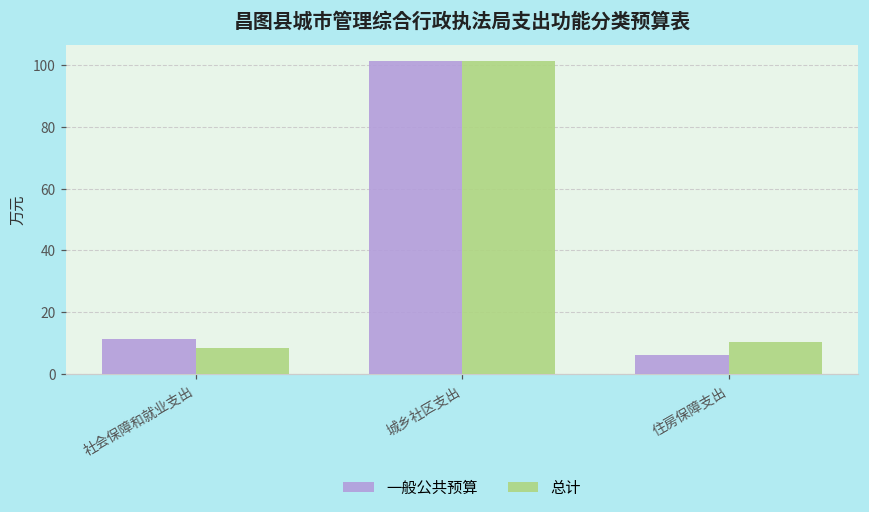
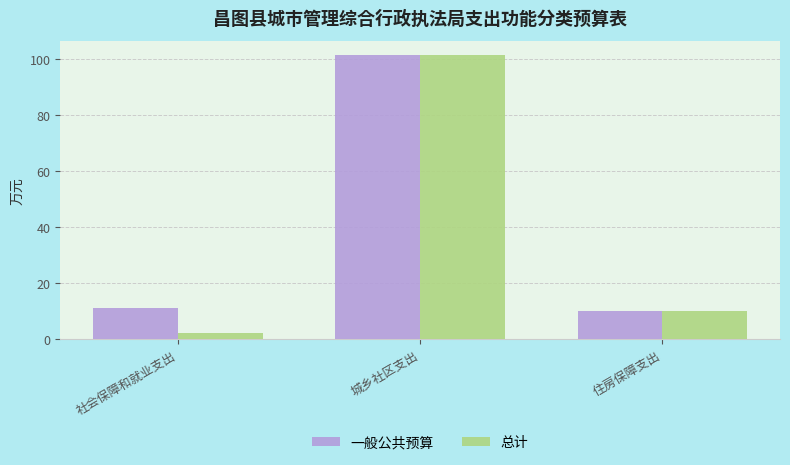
  {
    "一般公共预算": {
      "社会保障和就业支出": 11,
      "城乡社区支出": 101,
-     "住房保障支出": 6
+     "住房保障支出": 10
    },
    "总计": {
-     "社会保障和就业支出": 8,
+     "社会保障和就业支出": 2,
      "城乡社区支出": 101,
      "住房保障支出": 10
    }
  }
